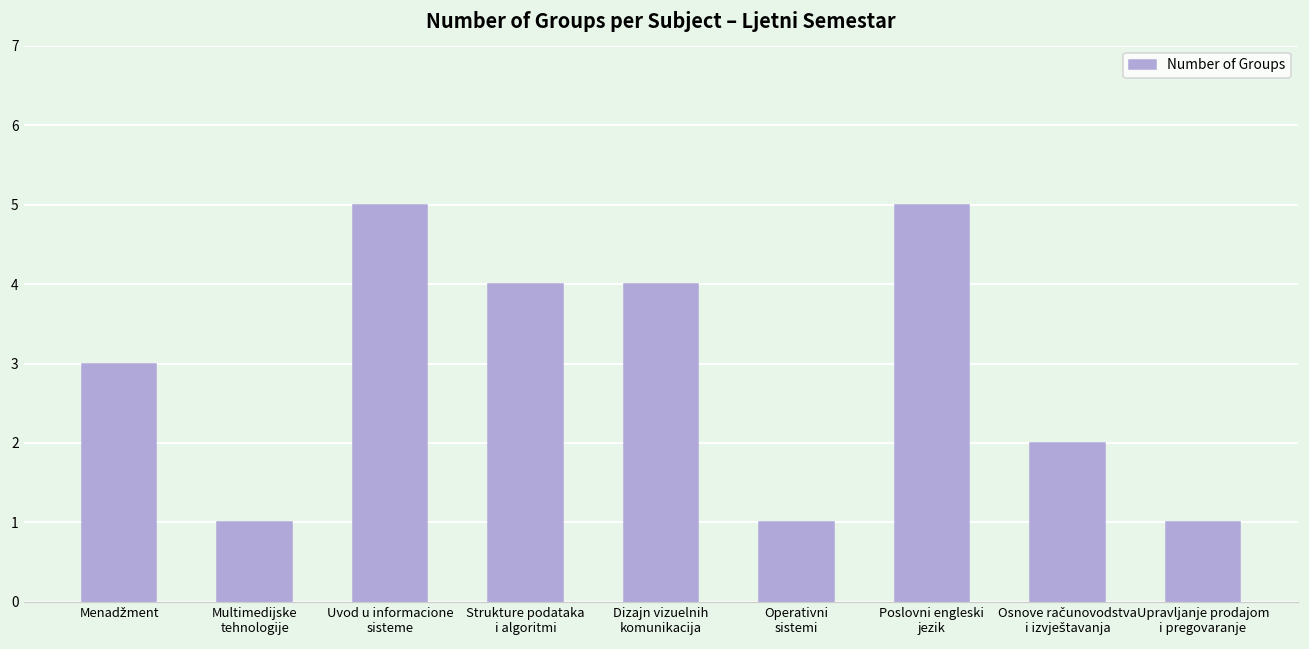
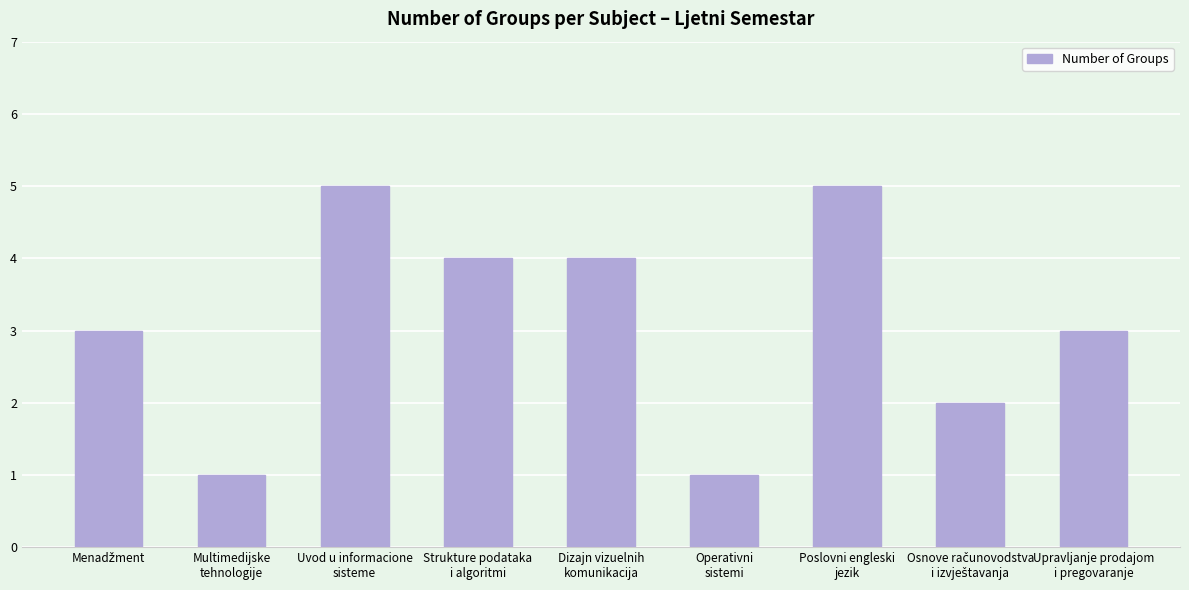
  {
    "Menadžment": 3,
    "Multimedijske tehnologije": 1,
    "Uvod u informacione sisteme": 5,
    "Strukture podataka i algoritmi": 4,
    "Dizajn vizuelnih komunikacija": 4,
    "Operativni sistemi": 1,
    "Poslovni engleski jezik": 5,
    "Osnove računovodstva i izvještavanja": 2,
-   "Upravljanje prodajom i pregovaranje": 1
+   "Upravljanje prodajom i pregovaranje": 3
  }
